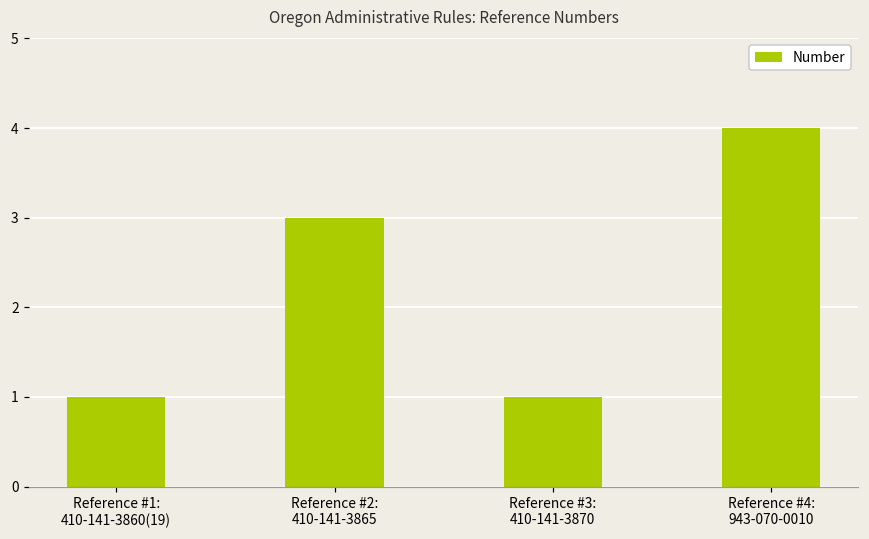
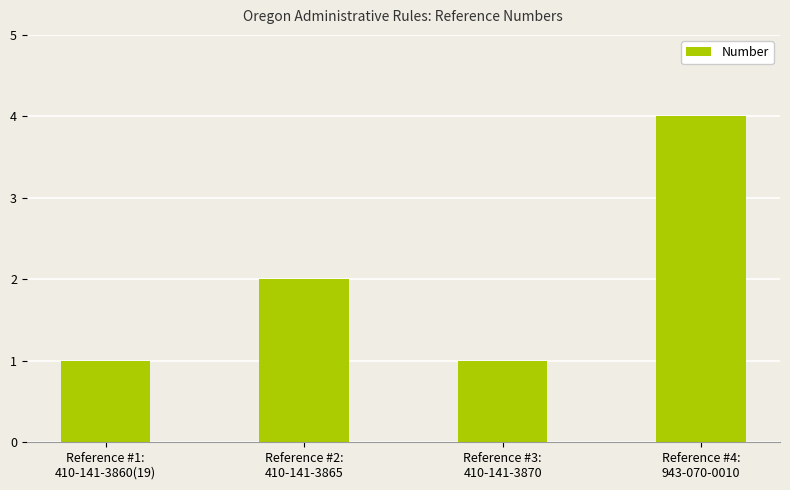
  {
    "Reference #1: 410-141-3860(19)": 1,
-   "Reference #2: 410-141-3865": 3,
+   "Reference #2: 410-141-3865": 2,
    "Reference #3: 410-141-3870": 1,
    "Reference #4: 943-070-0010": 4
  }
